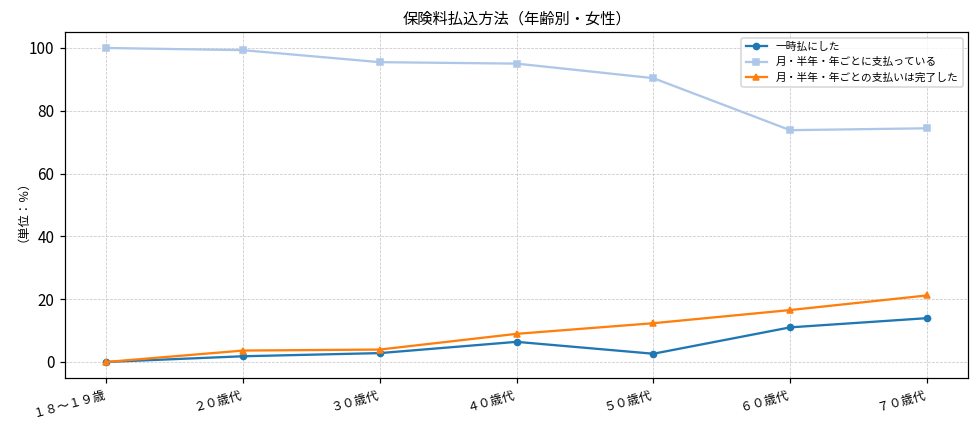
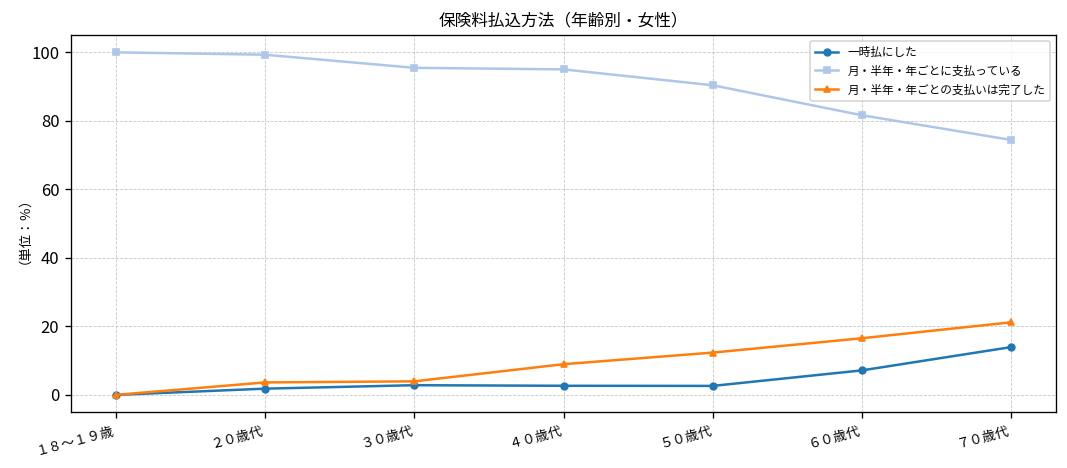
  {
    "一時払にした": {
      "２０歳代": 2,
      "３０歳代": 3,
-     "４０歳代": 6,
+     "４０歳代": 3,
      "５０歳代": 3,
-     "６０歳代": 11,
+     "６０歳代": 7,
      "７０歳代": 14
    },
    "月・半年・年ごとに支払っている": {
      "１８～１９歳": 100,
      "２０歳代": 99,
      "３０歳代": 95,
      "４０歳代": 95,
      "５０歳代": 90,
-     "６０歳代": 74,
+     "６０歳代": 82,
      "７０歳代": 74
    },
    "月・半年・年ごとの支払いは完了した": {
      "２０歳代": 4,
      "３０歳代": 4,
      "４０歳代": 9,
      "５０歳代": 12,
      "６０歳代": 17,
      "７０歳代": 21
    }
  }
